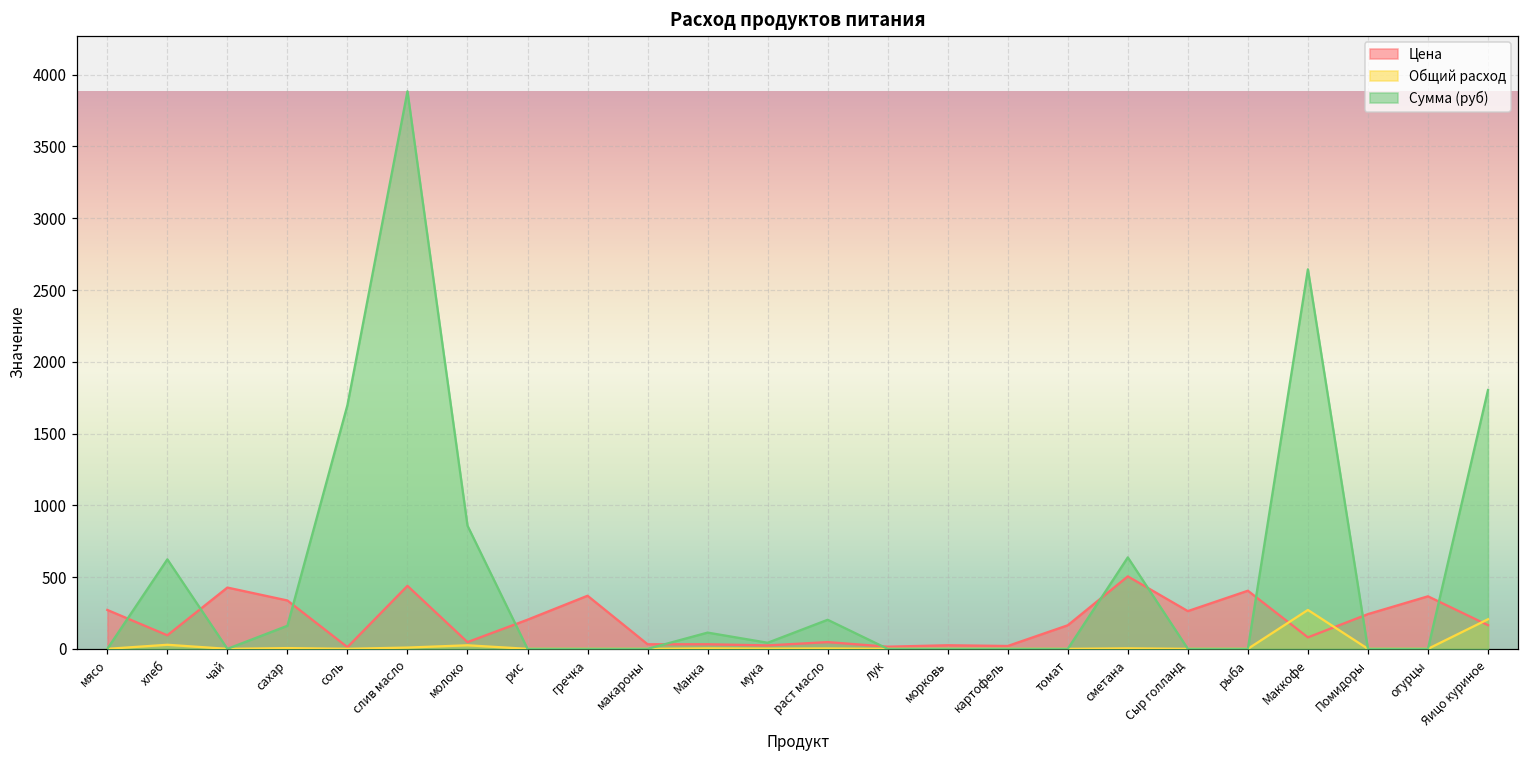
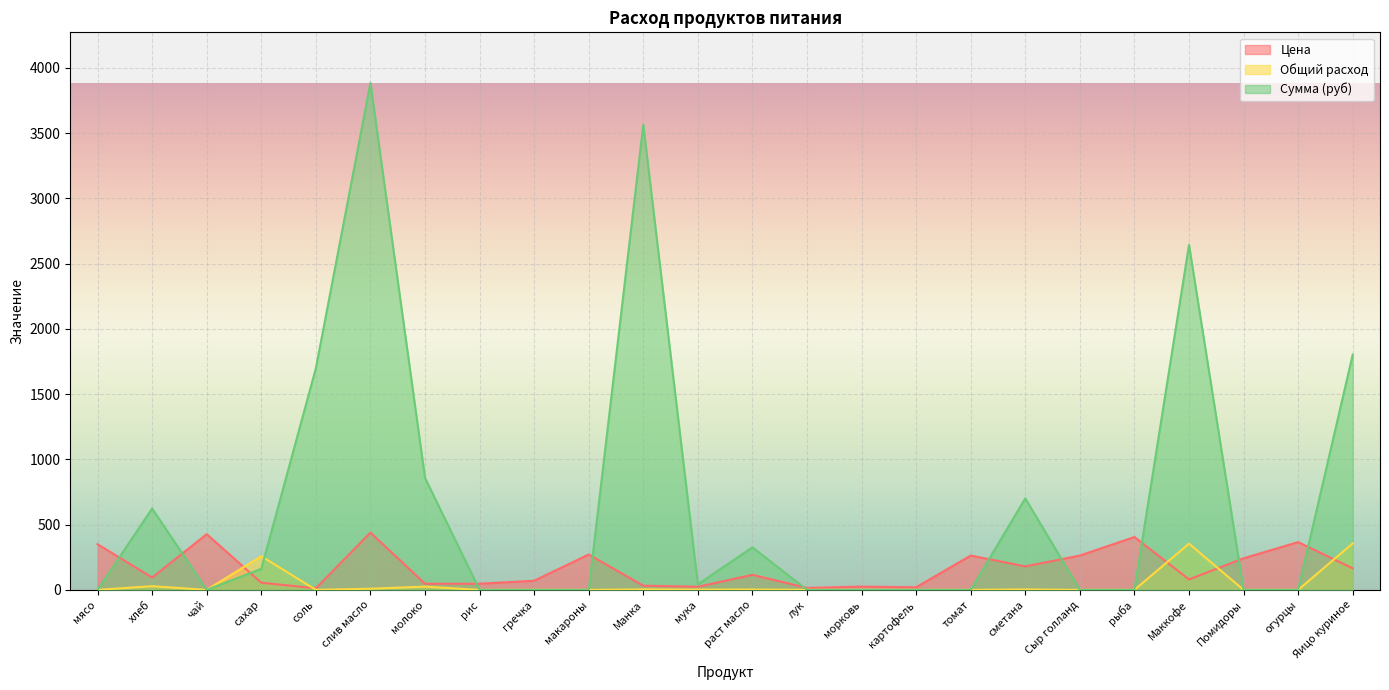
  {
    "Цена": {
-     "мясо": 270,
+     "мясо": 350,
      "хлеб": 90,
      "чай": 430,
-     "сахар": 340,
+     "сахар": 60,
      "слив масло": 440,
      "молоко": 50,
-     "рис": 200,
-     "гречка": 370,
-     "макароны": 30,
+     "рис": 50,
+     "гречка": 70,
+     "макароны": 270,
      "Манка": 30,
-     "раст масло": 50,
+     "раст масло": 120,
      "морковь": 30,
      "картофель": 20,
-     "томат": 160,
-     "сметана": 510,
+     "томат": 260,
+     "сметана": 180,
      "Сыр голланд": 260,
      "рыба": 410,
      "Маккофе": 80,
      "Помидоры": 240,
      "огурцы": 370,
      "Яицо куриное": 170
    },
    "Общий расход": {
      "хлеб": 30,
-     "сахар": 10,
+     "сахар": 260,
      "слив масло": 10,
      "молоко": 20,
      "Манка": 0,
      "мука": 0,
      "раст масло": 0,
      "сметана": 0,
-     "Маккофе": 270,
-     "Яицо куриное": 210
+     "Маккофе": 350,
+     "Яицо куриное": 360
    },
    "Сумма (руб)": {
      "хлеб": 620,
      "сахар": 160,
      "соль": 1700,
      "слив масло": 3880,
      "молоко": 860,
-     "Манка": 110,
-     "раст масло": 200,
-     "сметана": 640,
+     "Манка": 3560,
+     "раст масло": 330,
+     "сметана": 700,
      "Маккофе": 2640,
      "Яицо куриное": 1800
    }
  }
